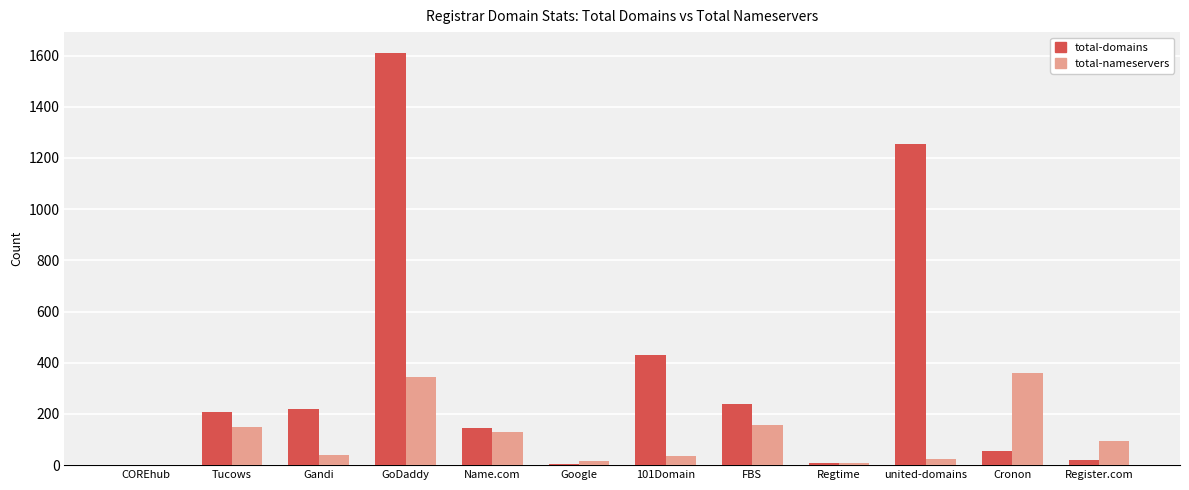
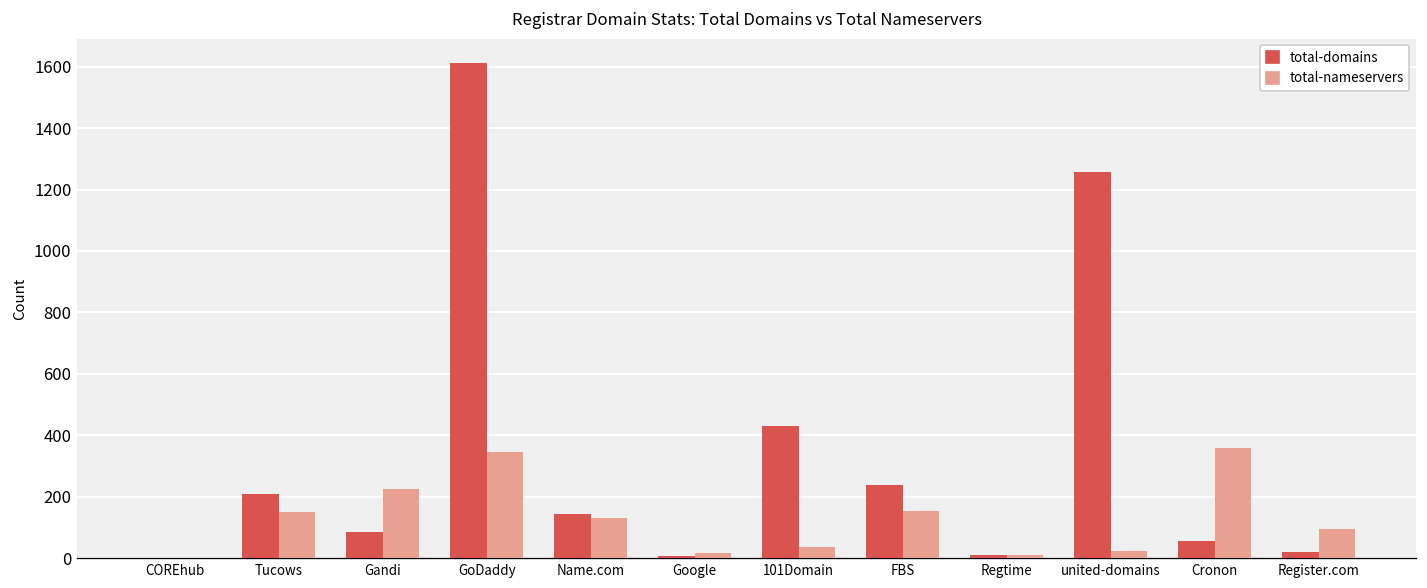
  {
    "total-domains": {
      "Tucows": 210,
-     "Gandi": 220,
+     "Gandi": 90,
      "GoDaddy": 1610,
      "Name.com": 140,
      "101Domain": 430,
      "FBS": 240,
      "united-domains": 1260,
      "Cronon": 60,
      "Register.com": 20
    },
    "total-nameservers": {
      "Tucows": 150,
-     "Gandi": 40,
+     "Gandi": 220,
      "GoDaddy": 350,
      "Name.com": 130,
      "Google": 20,
      "101Domain": 40,
      "FBS": 160,
      "united-domains": 20,
      "Cronon": 360,
      "Register.com": 90
    }
  }
